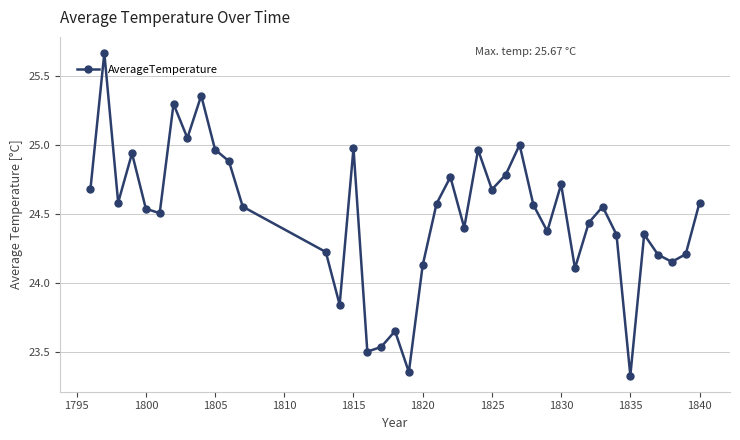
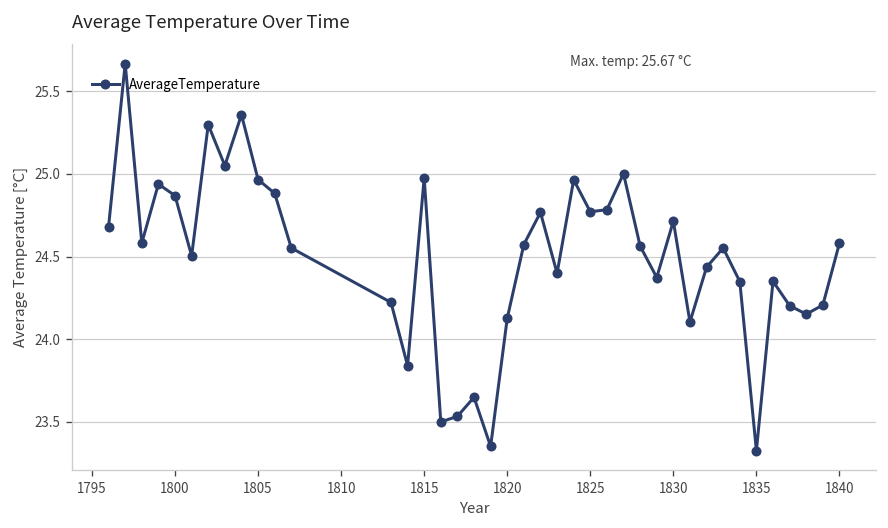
  {
-   "1800": 24.54,
+   "1800": 24.87,
    "1805": 24.97,
    "1815": 24.98,
    "1820": 24.13,
-   "1825": 24.68,
+   "1825": 24.77,
    "1830": 24.71,
    "1835": 23.33,
    "1840": 24.58
  }
